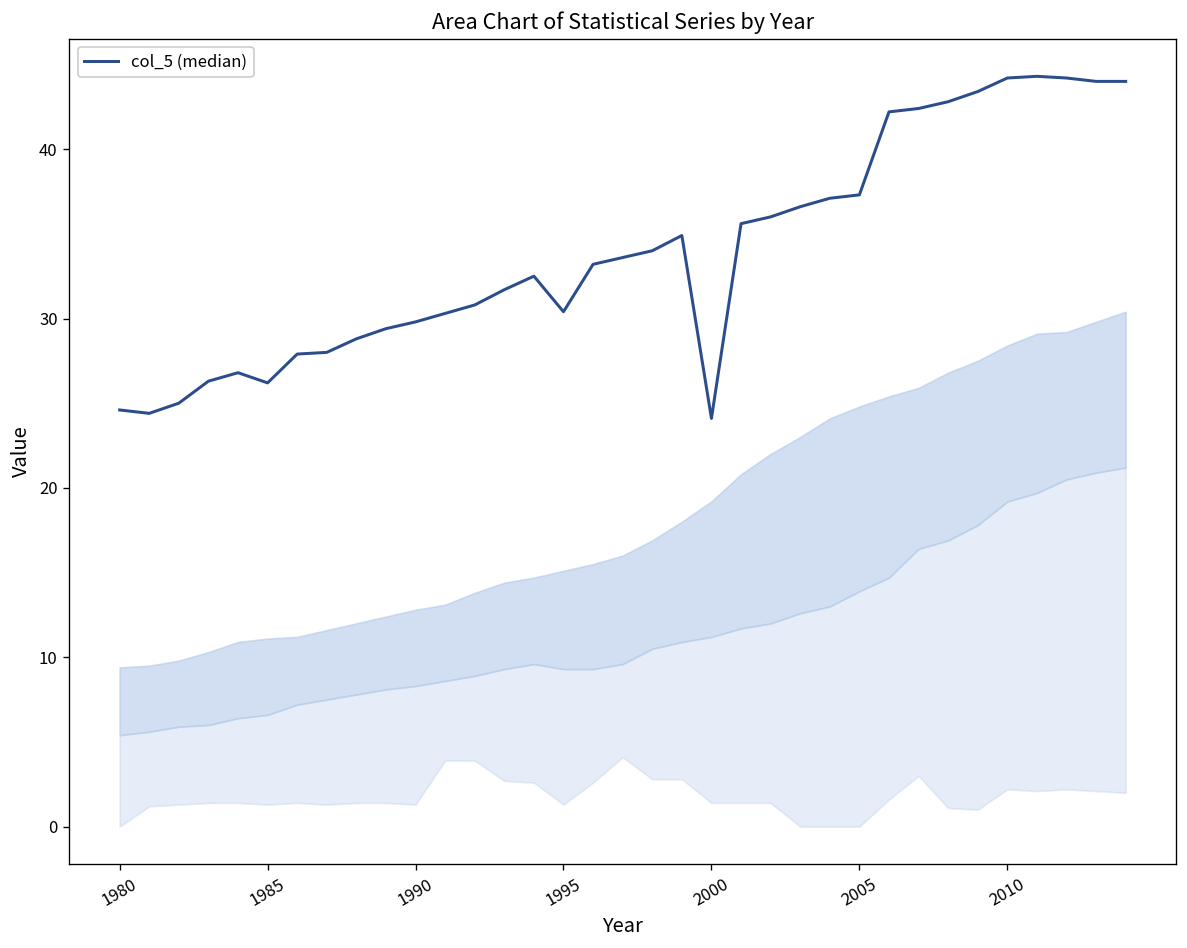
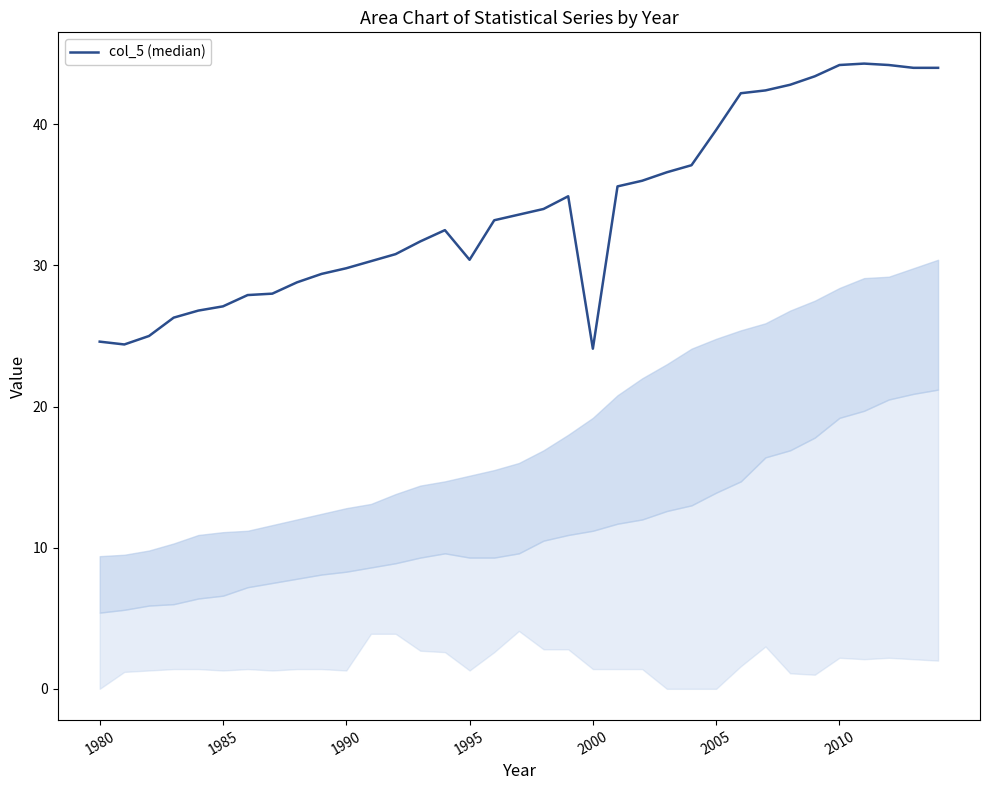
  {
    "col_5 (median)": {
      "1980": 24.6,
-     "1985": 26.2,
+     "1985": 27.1,
      "1990": 29.8,
      "1995": 30.4,
      "2000": 24.1,
-     "2005": 37.3,
+     "2005": 39.6,
      "2010": 44.2
    }
  }
